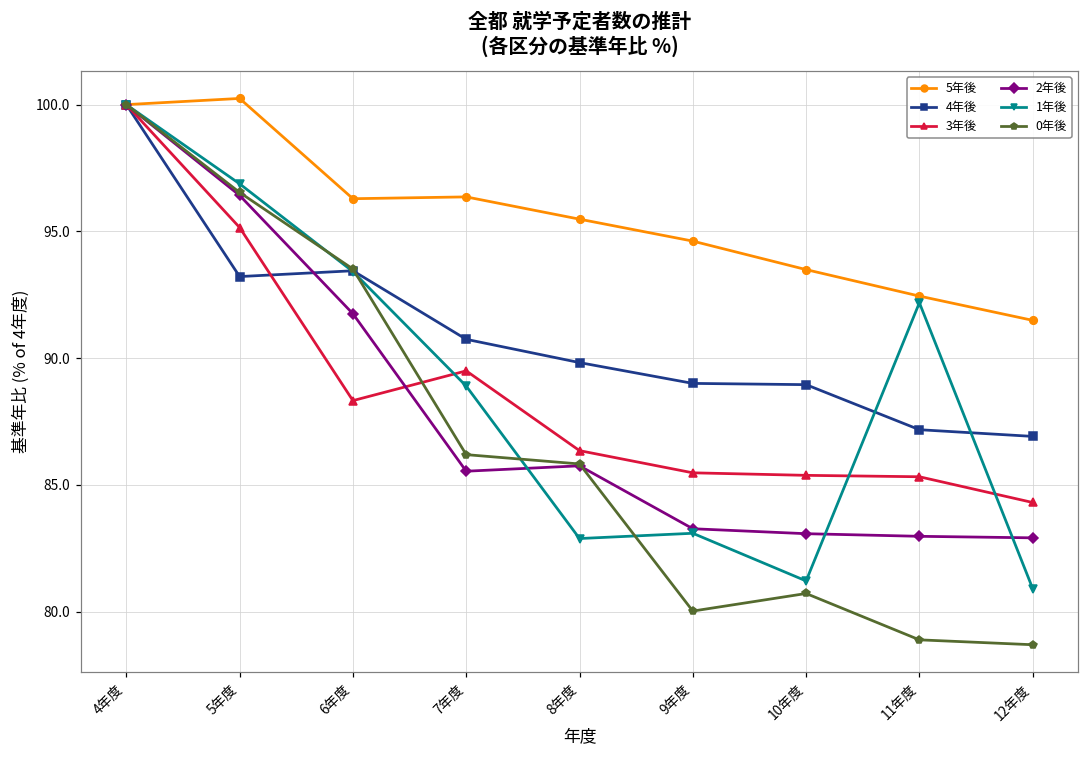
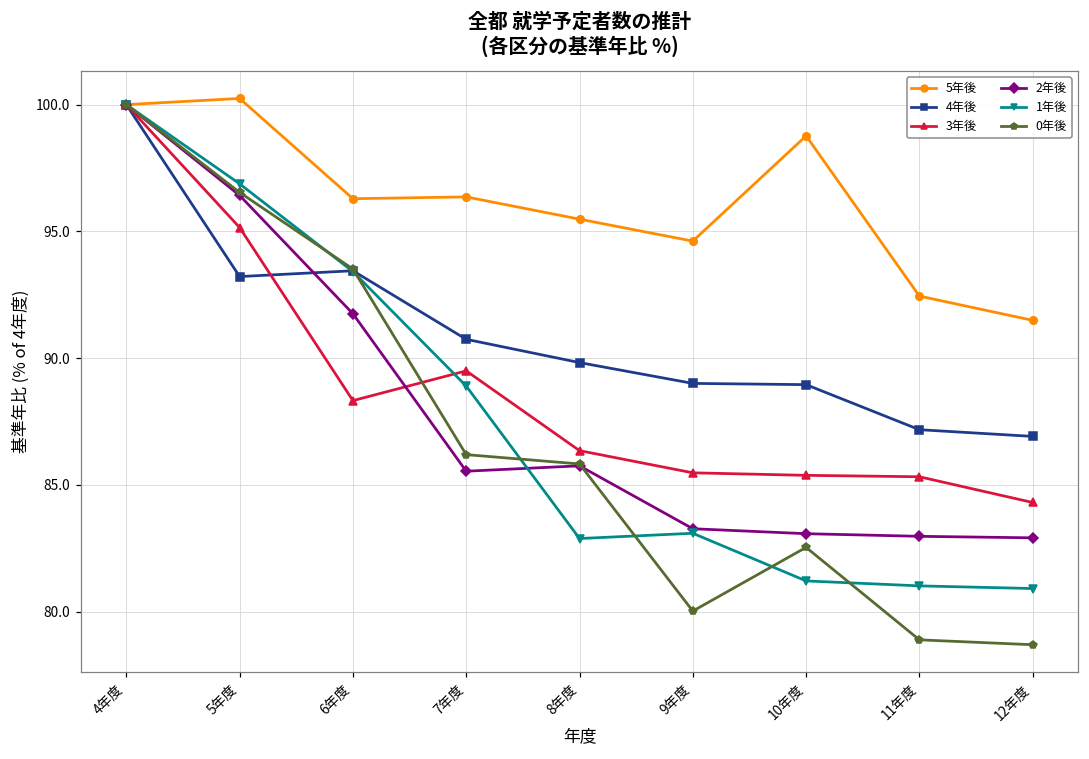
  {
    "5年後": {
      "5年度": 100.2,
      "6年度": 96.3,
      "7年度": 96.4,
      "8年度": 95.5,
      "9年度": 94.6,
-     "10年度": 93.5,
+     "10年度": 98.8,
      "11年度": 92.4,
      "12年度": 91.5
    },
    "4年後": {
      "5年度": 93.2,
      "7年度": 90.7,
      "8年度": 89.8,
      "9年度": 89.0,
      "10年度": 89.0,
      "11年度": 87.2,
      "12年度": 86.9
    },
    "3年後": {
      "5年度": 95.2,
      "6年度": 88.3,
      "7年度": 89.5,
      "8年度": 86.4,
      "9年度": 85.5,
      "10年度": 85.4,
      "11年度": 85.3,
      "12年度": 84.3
    },
    "2年後": {
      "5年度": 96.4,
      "6年度": 91.7,
      "7年度": 85.5,
      "9年度": 83.3,
      "10年度": 83.1,
      "11年度": 83.0,
      "12年度": 82.9
    },
    "1年後": {
      "5年度": 96.9,
      "7年度": 88.9,
      "8年度": 82.9,
      "9年度": 83.1,
      "10年度": 81.2,
-     "11年度": 92.2,
+     "11年度": 81.0,
      "12年度": 80.9
    },
    "0年後": {
      "5年度": 96.5,
      "7年度": 86.2,
      "9年度": 80.0,
-     "10年度": 80.7,
+     "10年度": 82.5,
      "11年度": 78.9,
      "12年度": 78.7
    }
  }
